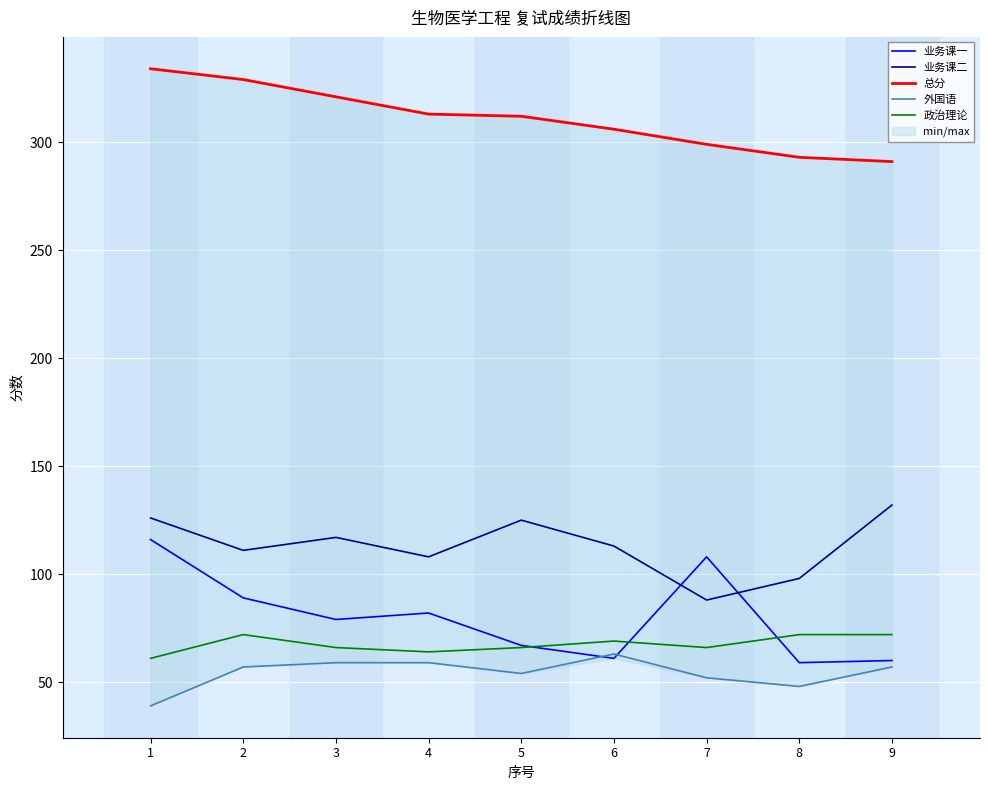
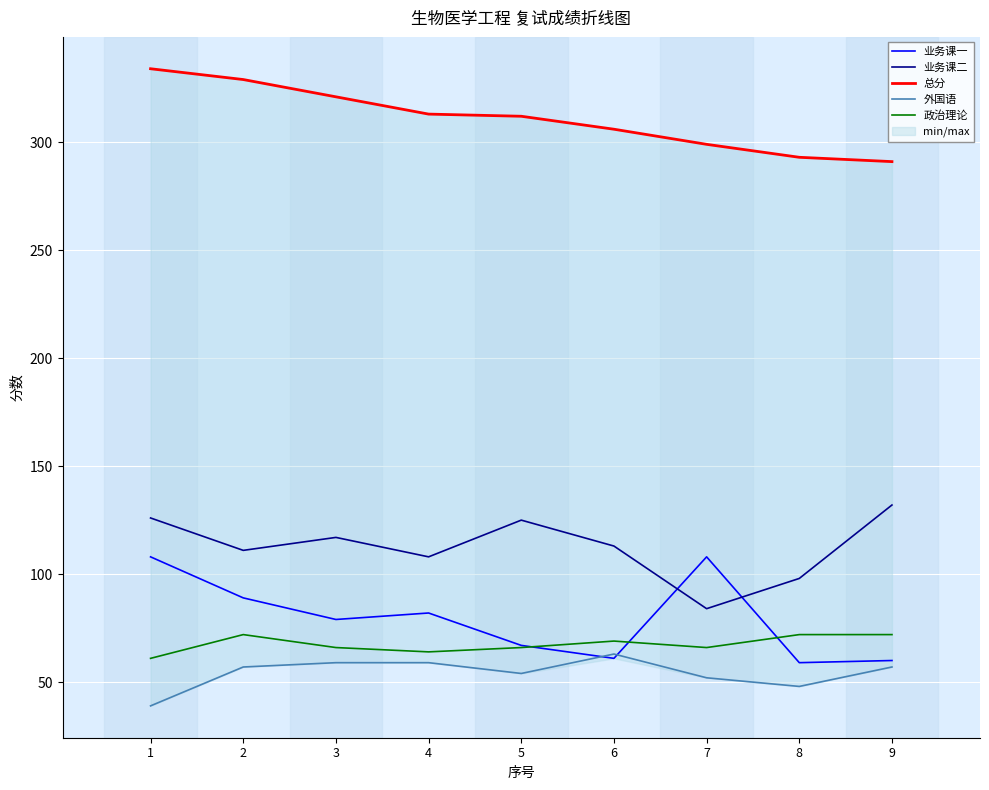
  {
    "业务课一": {
-     "1": 116,
+     "1": 108,
      "2": 89,
      "3": 79,
      "4": 82,
      "6": 61,
      "7": 108,
      "8": 59,
      "9": 60
    },
    "业务课二": {
      "1": 126,
      "2": 111,
      "3": 117,
      "4": 108,
      "5": 125,
      "6": 113,
-     "7": 88,
+     "7": 84,
      "8": 98,
      "9": 132
    },
    "min/max": {
      "1": 334,
      "2": 329,
      "3": 321,
      "4": 313,
      "5": 312,
      "6": 306,
      "7": 299,
      "8": 293,
      "9": 291
    },
    "外国语": {
      "1": 39,
      "2": 57,
      "3": 59,
      "4": 59,
      "5": 54,
      "6": 63,
      "7": 52,
      "8": 48,
      "9": 57
    },
    "政治理论": {
      "1": 61,
      "2": 72,
      "3": 66,
      "4": 64,
      "6": 69,
      "7": 66,
      "8": 72,
      "9": 72
    }
  }
